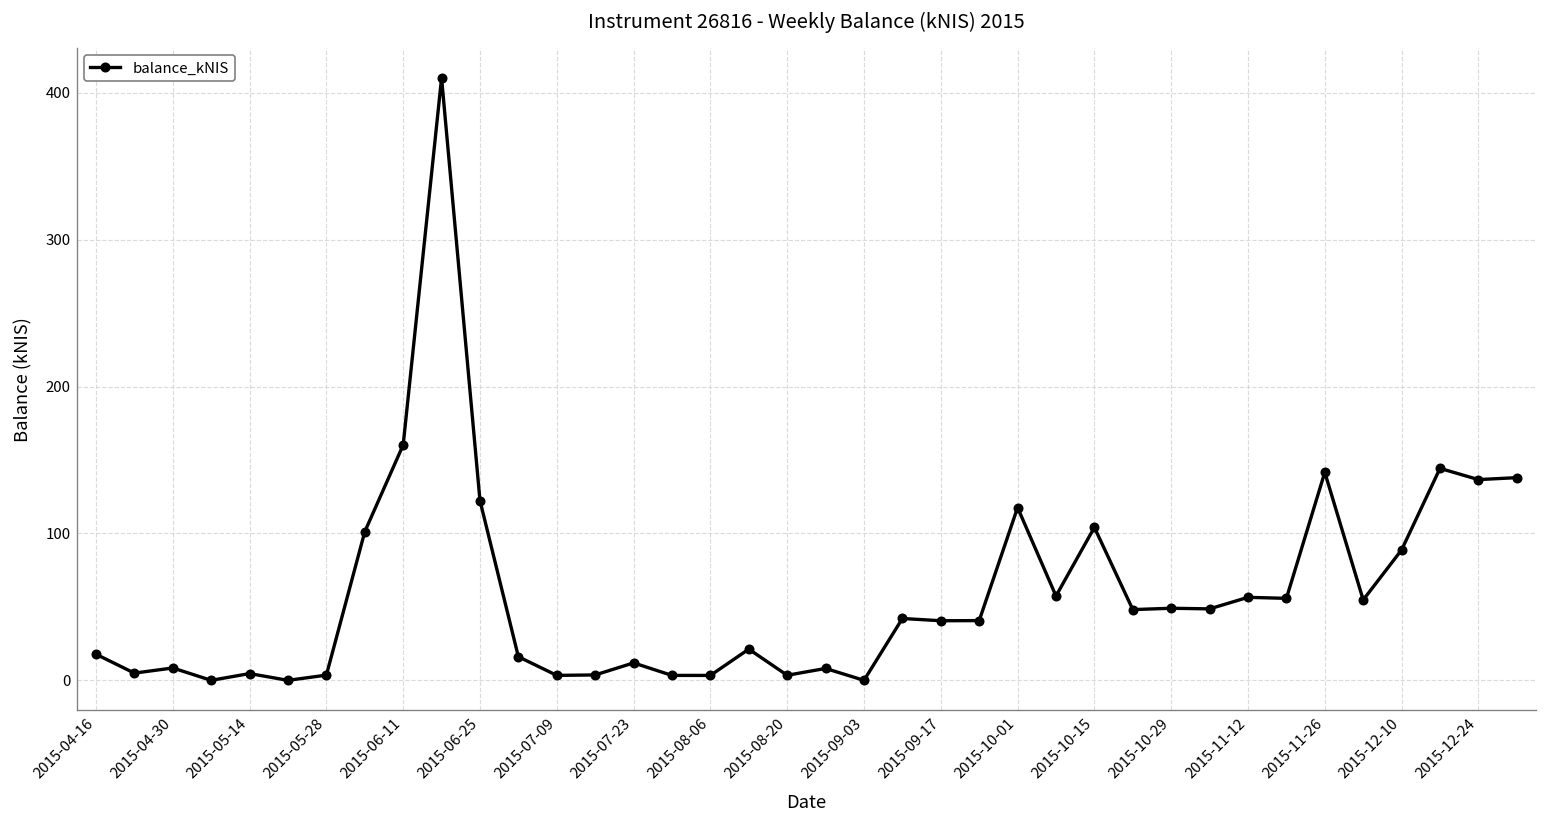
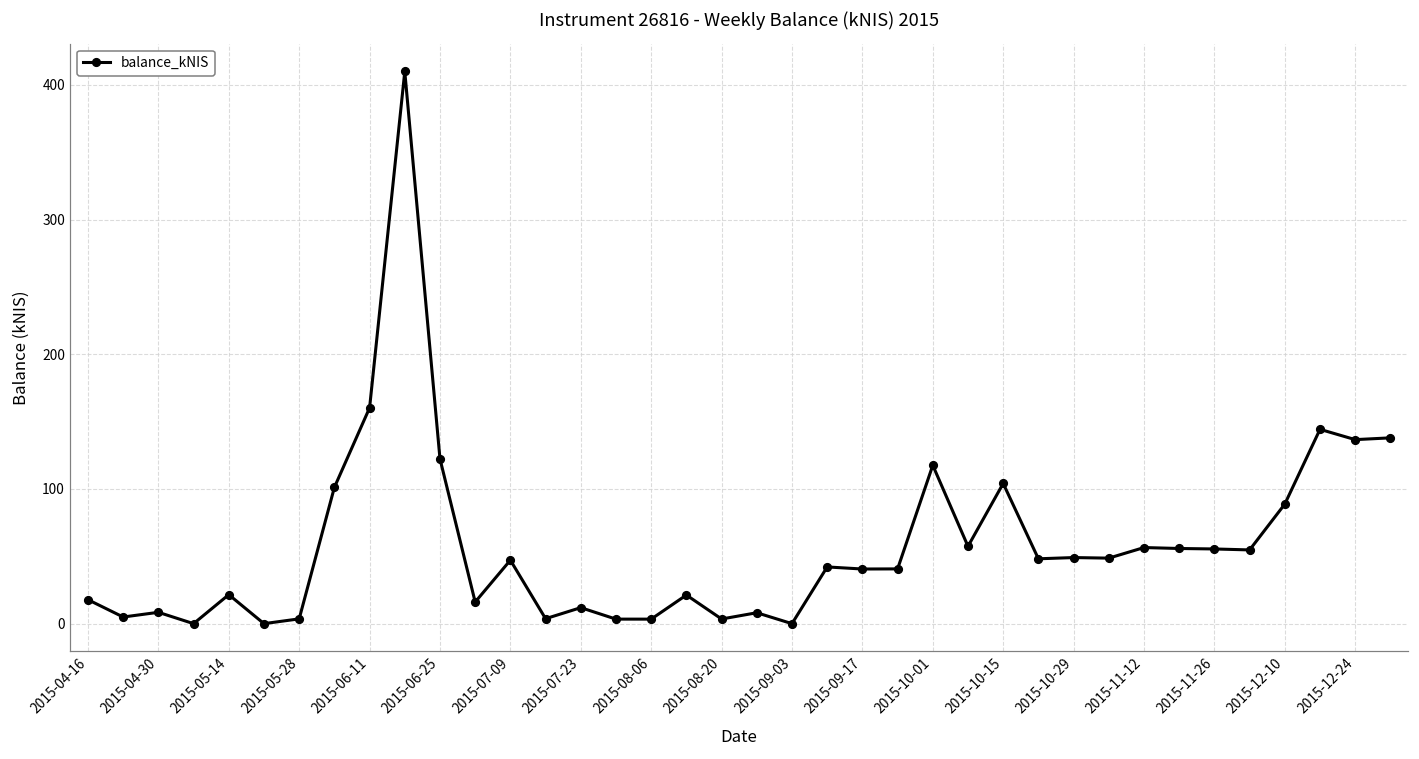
  {
    "2015-04-16": 18,
    "2015-04-30": 8,
-   "2015-05-14": 5,
+   "2015-05-14": 22,
    "2015-05-28": 4,
    "2015-06-11": 160,
    "2015-06-25": 122,
-   "2015-07-09": 3,
+   "2015-07-09": 47,
    "2015-07-23": 12,
    "2015-08-06": 3,
    "2015-08-20": 3,
    "2015-09-03": 0,
    "2015-09-17": 41,
    "2015-10-01": 118,
    "2015-10-15": 104,
    "2015-10-29": 49,
    "2015-11-12": 57,
-   "2015-11-26": 142,
+   "2015-11-26": 55,
    "2015-12-10": 89,
    "2015-12-24": 137
  }
